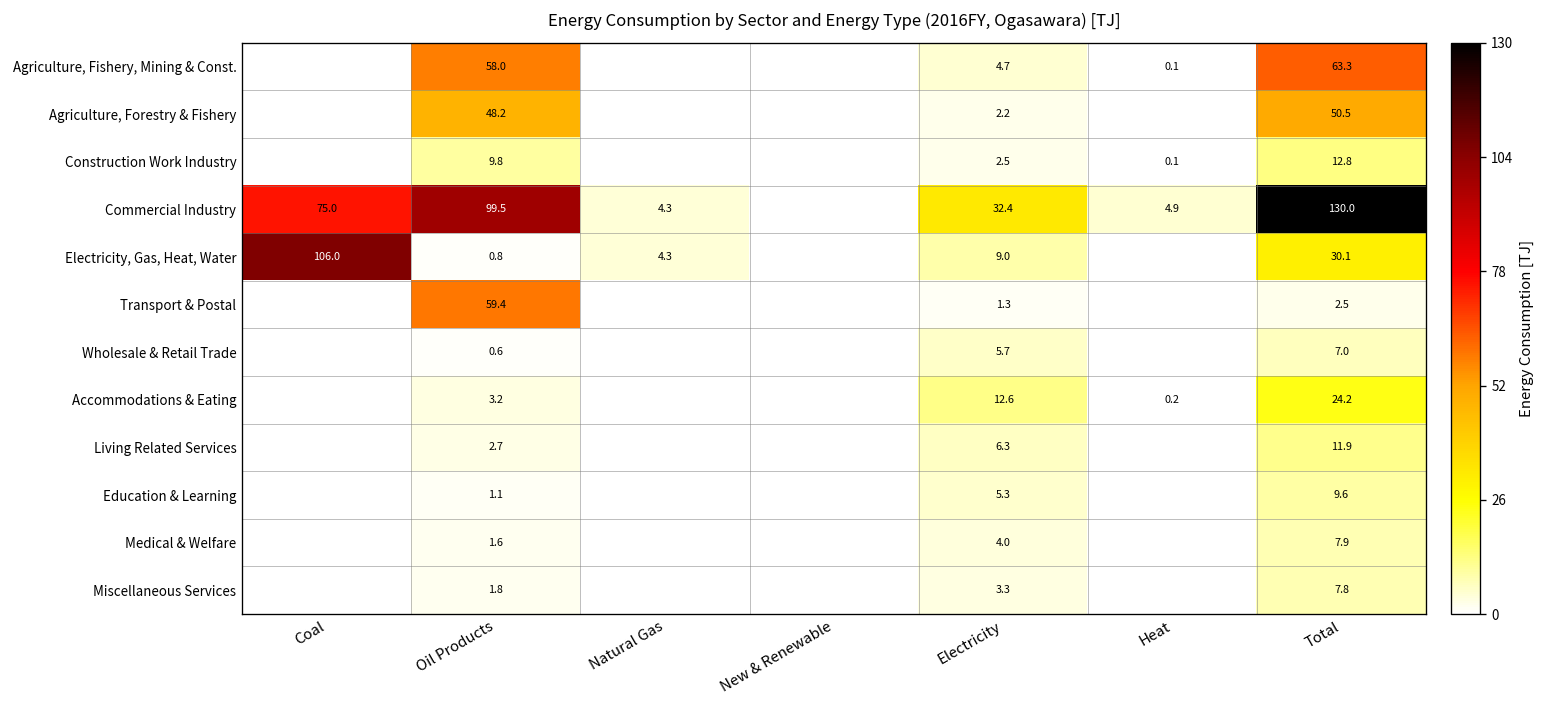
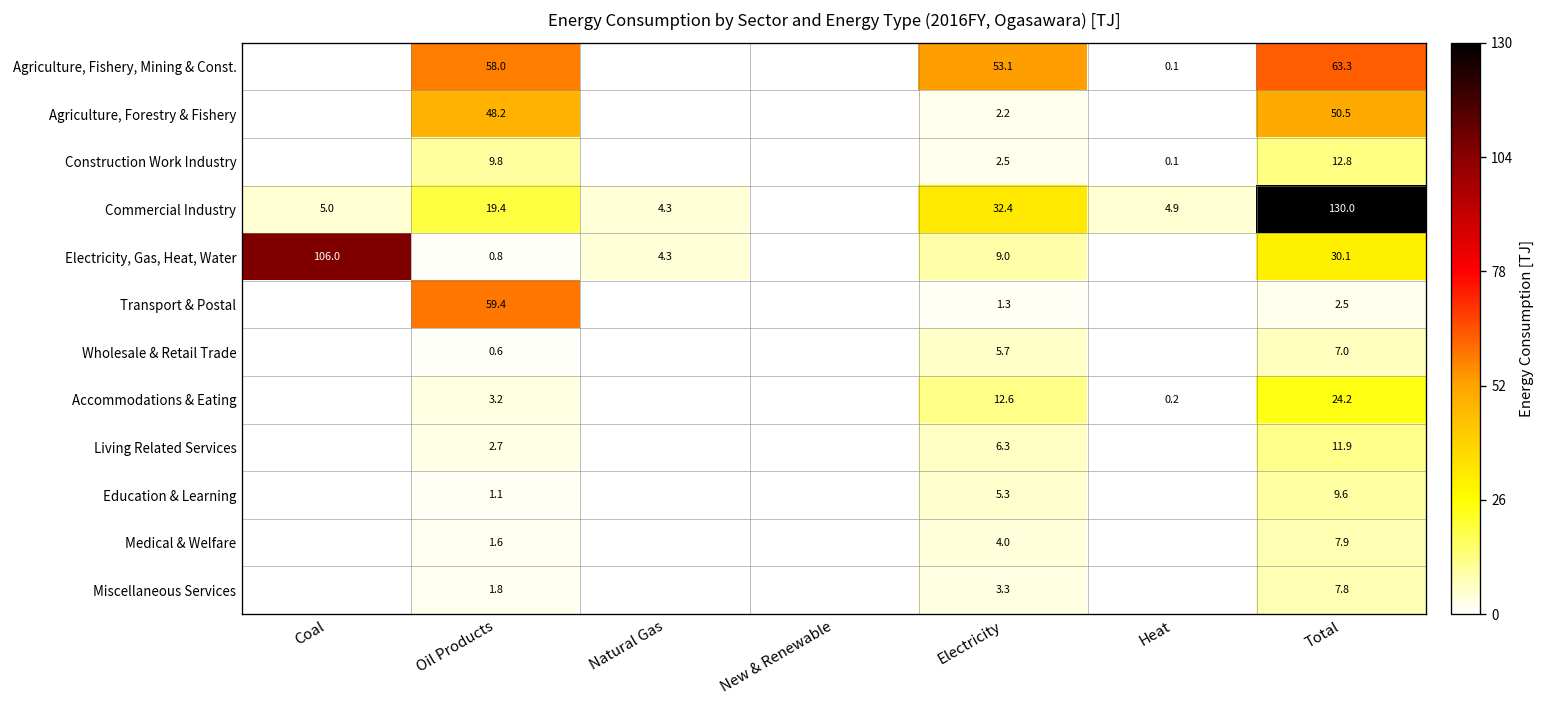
  {
    "Agriculture, Fishery, Mining & Const.": {
      "Oil Products": 58.0,
-     "Electricity": 4.7,
+     "Electricity": 53.1,
      "Heat": 0.1,
      "Total": 63.3
    },
    "Agriculture, Forestry & Fishery": {
      "Oil Products": 48.2,
      "Electricity": 2.2,
      "Total": 50.5
    },
    "Construction Work Industry": {
      "Oil Products": 9.8,
      "Electricity": 2.5,
      "Heat": 0.1,
      "Total": 12.8
    },
    "Commercial Industry": {
-     "Coal": 75.0,
-     "Oil Products": 99.5,
+     "Coal": 5.0,
+     "Oil Products": 19.4,
      "Natural Gas": 4.3,
      "Electricity": 32.4,
      "Heat": 4.9,
      "Total": 130.0
    },
    "Electricity, Gas, Heat, Water": {
      "Coal": 106.0,
      "Oil Products": 0.8,
      "Natural Gas": 4.3,
      "Electricity": 9.0,
      "Total": 30.1
    },
    "Transport & Postal": {
      "Oil Products": 59.4,
      "Electricity": 1.3,
      "Total": 2.5
    },
    "Wholesale & Retail Trade": {
      "Oil Products": 0.6,
      "Electricity": 5.7,
      "Total": 7.0
    },
    "Accommodations & Eating": {
      "Oil Products": 3.2,
      "Electricity": 12.6,
      "Heat": 0.2,
      "Total": 24.2
    },
    "Living Related Services": {
      "Oil Products": 2.7,
      "Electricity": 6.3,
      "Total": 11.9
    },
    "Education & Learning": {
      "Oil Products": 1.1,
      "Electricity": 5.3,
      "Total": 9.6
    },
    "Medical & Welfare": {
      "Oil Products": 1.6,
      "Electricity": 4.0,
      "Total": 7.9
    },
    "Miscellaneous Services": {
      "Oil Products": 1.8,
      "Electricity": 3.3,
      "Total": 7.8
    }
  }
